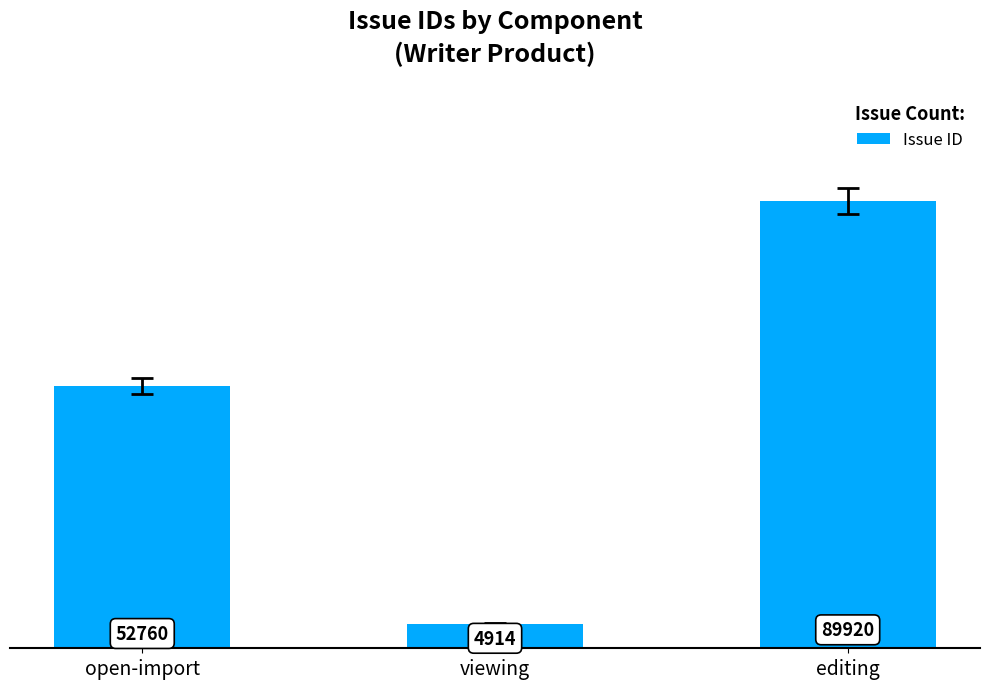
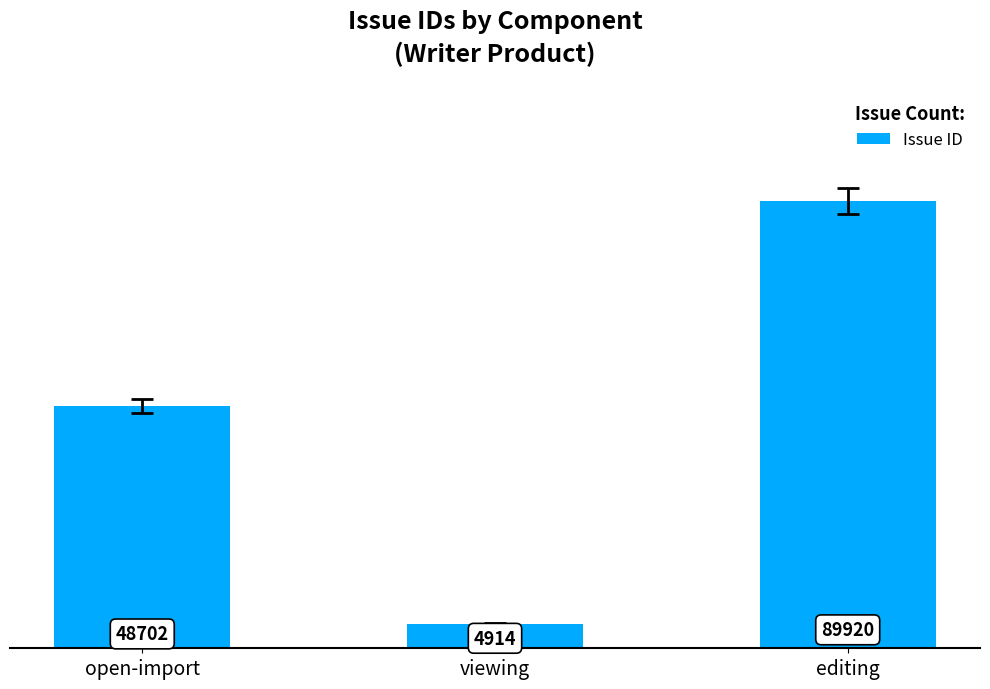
  {
    "Issue ID": {
-     "open-import": 52760
+     "open-import": 48702
    }
  }
